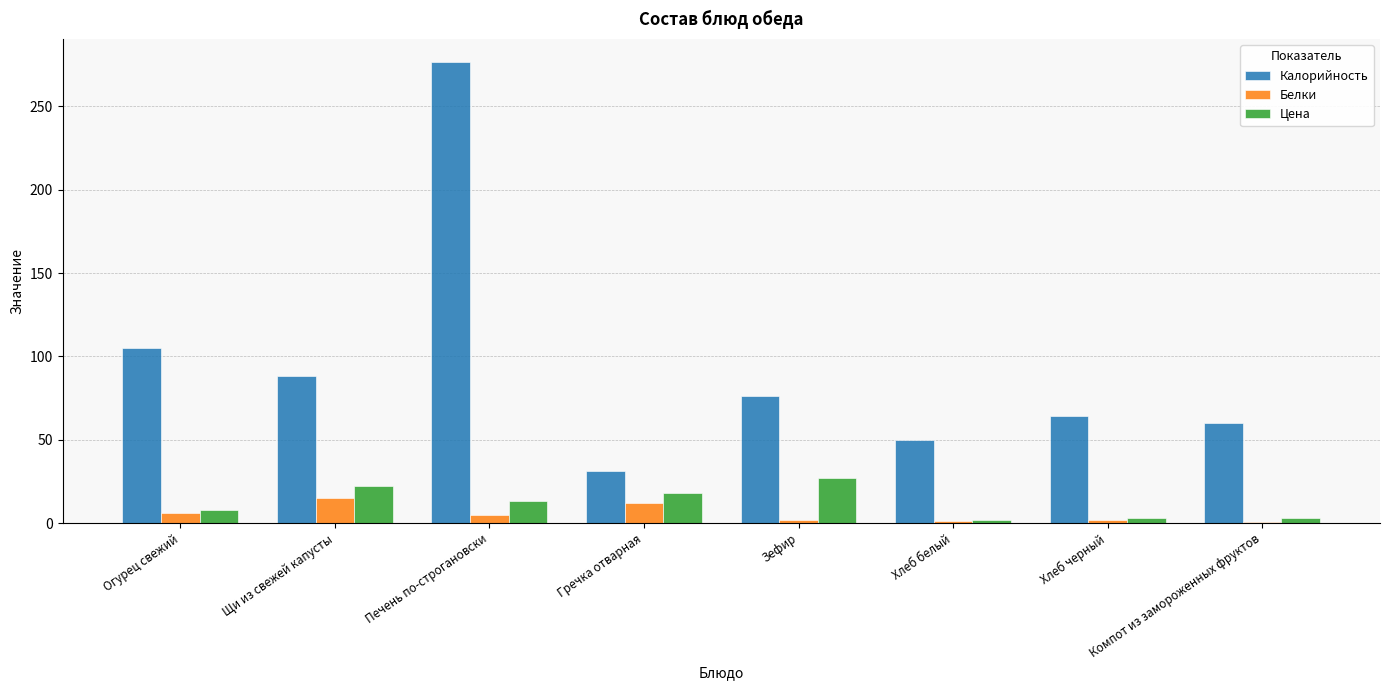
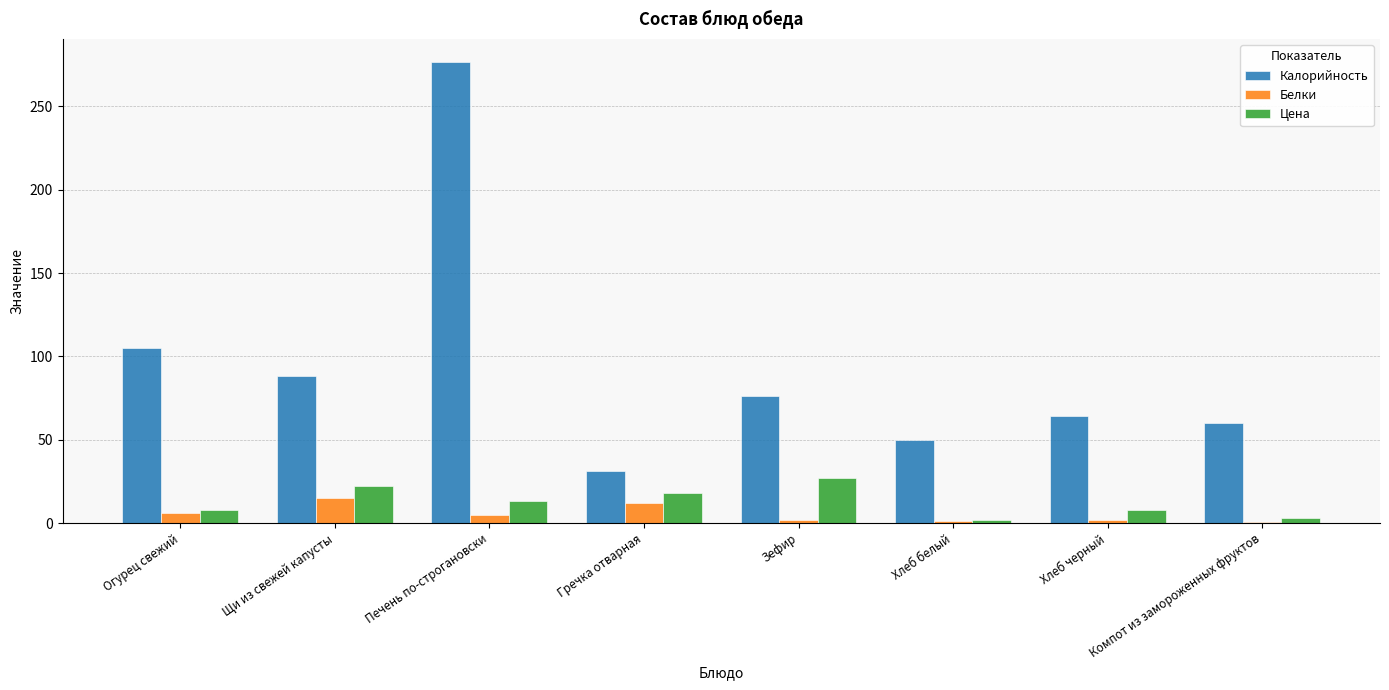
  {
    "Калорийность": {
      "Огурец свежий": 105,
      "Щи из свежей капусты": 88,
      "Печень по-строгановски": 277,
      "Гречка отварная": 31,
      "Зефир": 76,
      "Хлеб белый": 50,
      "Хлеб черный": 64,
      "Компот из замороженных фруктов": 60
    },
    "Белки": {
      "Огурец свежий": 6,
      "Щи из свежей капусты": 15,
      "Печень по-строгановски": 5,
      "Гречка отварная": 12,
      "Зефир": 2,
      "Хлеб белый": 2,
      "Хлеб черный": 2
    },
    "Цена": {
      "Огурец свежий": 8,
      "Щи из свежей капусты": 22,
      "Печень по-строгановски": 13,
      "Гречка отварная": 18,
      "Зефир": 27,
      "Хлеб белый": 2,
-     "Хлеб черный": 3,
+     "Хлеб черный": 8,
      "Компот из замороженных фруктов": 3
    }
  }
